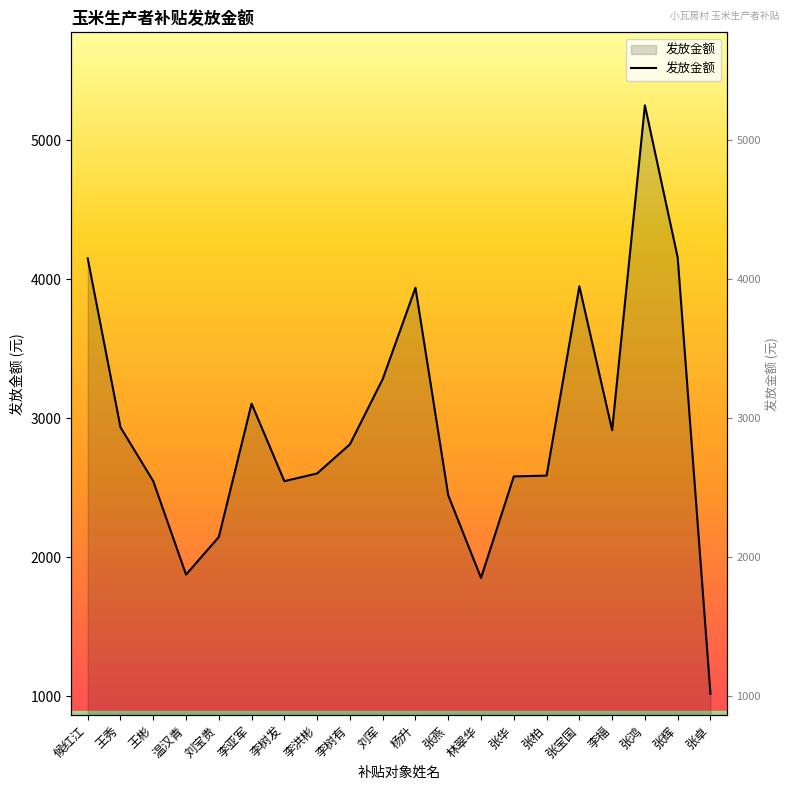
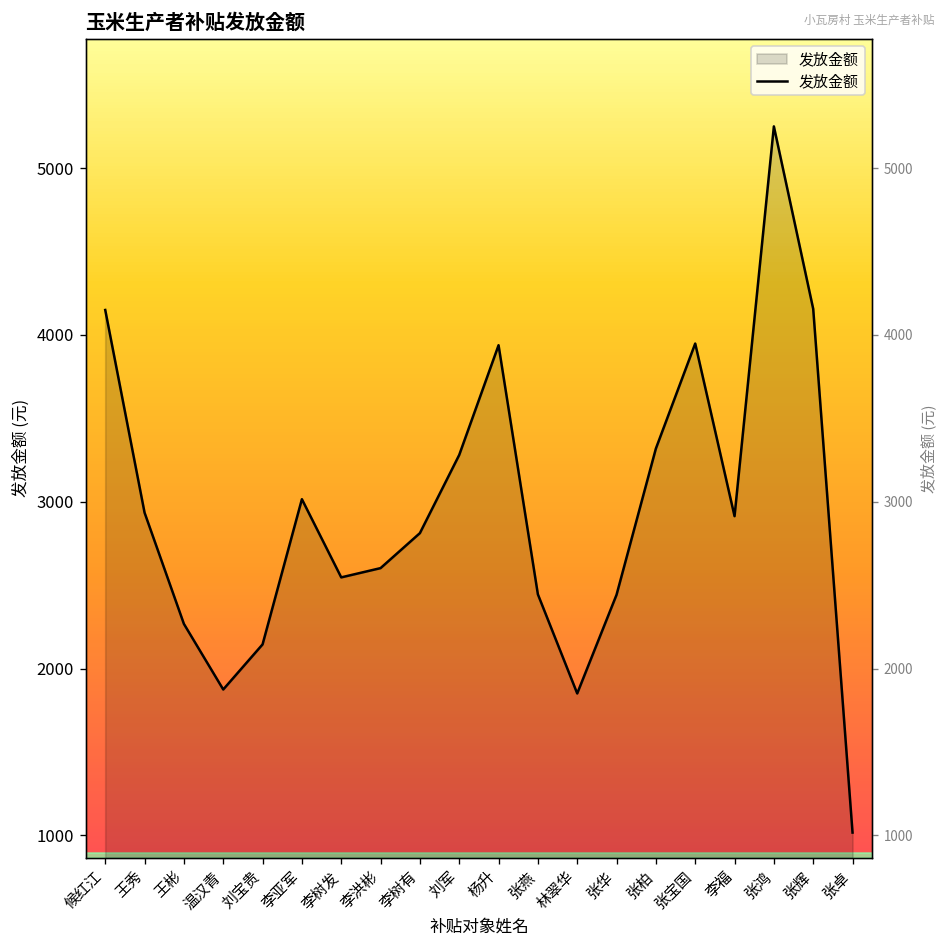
  {
    "候红江": 4150,
    "王秀": 2930,
-   "王彬": 2550,
+   "王彬": 2270,
    "温汉青": 1870,
    "刘宝贵": 2140,
-   "李亚军": 3100,
+   "李亚军": 3020,
    "李树发": 2550,
    "李洪彬": 2600,
    "李树有": 2810,
    "刘军": 3280,
    "杨升": 3940,
    "张燕": 2440,
    "林翠华": 1850,
-   "张华": 2580,
-   "张柏": 2590,
+   "张华": 2440,
+   "张柏": 3320,
    "张宝国": 3950,
    "李福": 2910,
    "张鸿": 5250,
    "张辉": 4160,
    "张卓": 1020
  }
